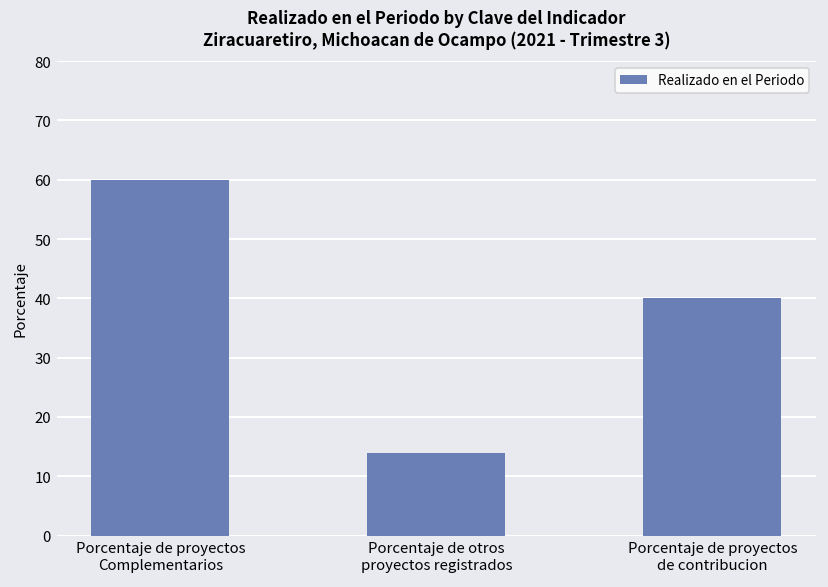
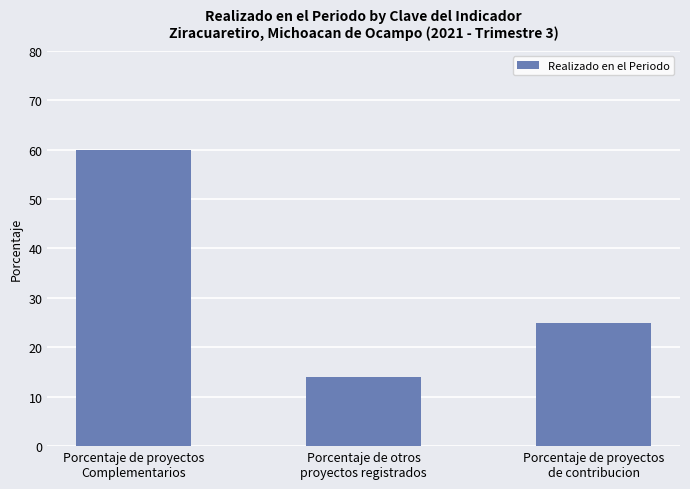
  {
    "Porcentaje de proyectos Complementarios": 60,
    "Porcentaje de otros proyectos registrados": 14,
-   "Porcentaje de proyectos de contribucion": 40
+   "Porcentaje de proyectos de contribucion": 25
  }
